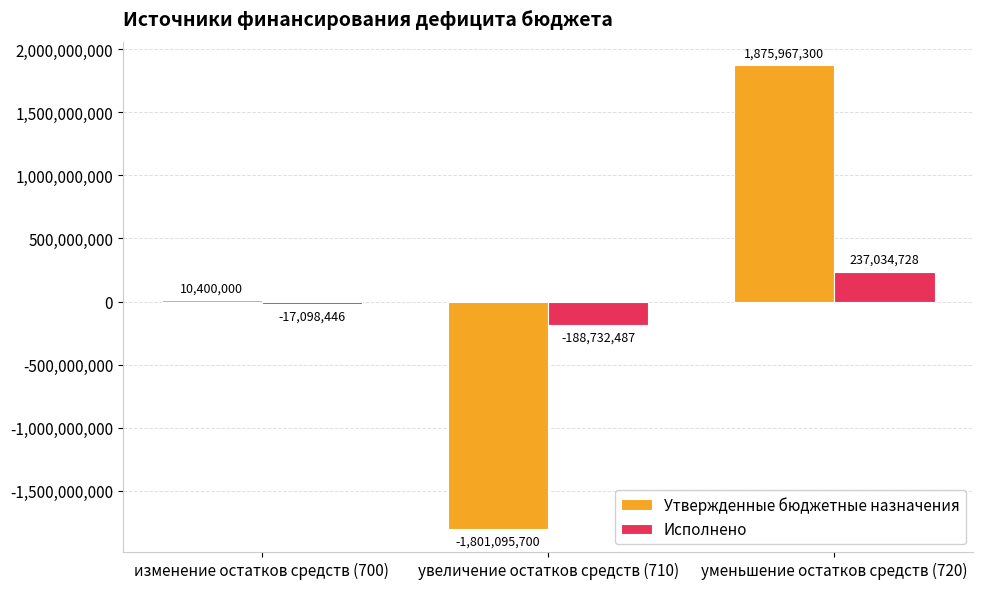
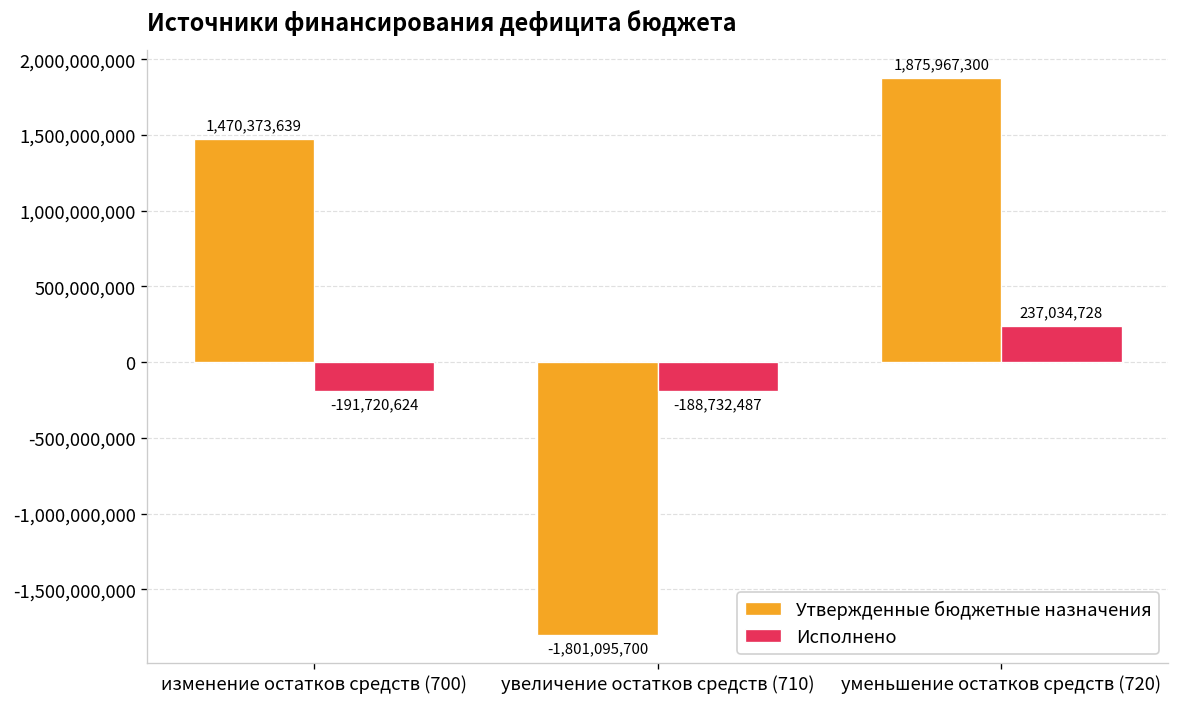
  {
    "Утвержденные бюджетные назначения": {
-     "изменение остатков средств (700)": "10,400,000",
+     "изменение остатков средств (700)": "1,470,373,639",
      "увеличение остатков средств (710)": "-1,801,095,700",
      "уменьшение остатков средств (720)": "1,875,967,300"
    },
    "Исполнено": {
-     "изменение остатков средств (700)": "-17,098,446",
+     "изменение остатков средств (700)": "-191,720,624",
      "увеличение остатков средств (710)": "-188,732,487",
      "уменьшение остатков средств (720)": "237,034,728"
    }
  }
